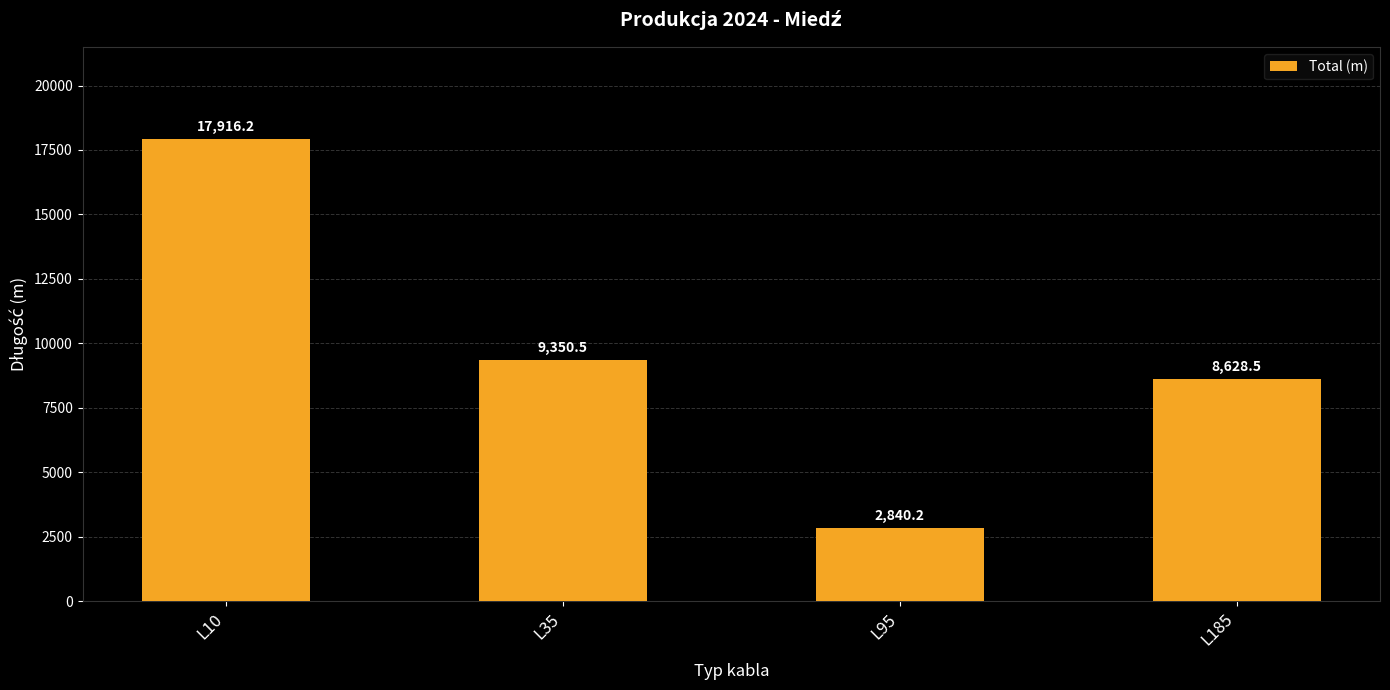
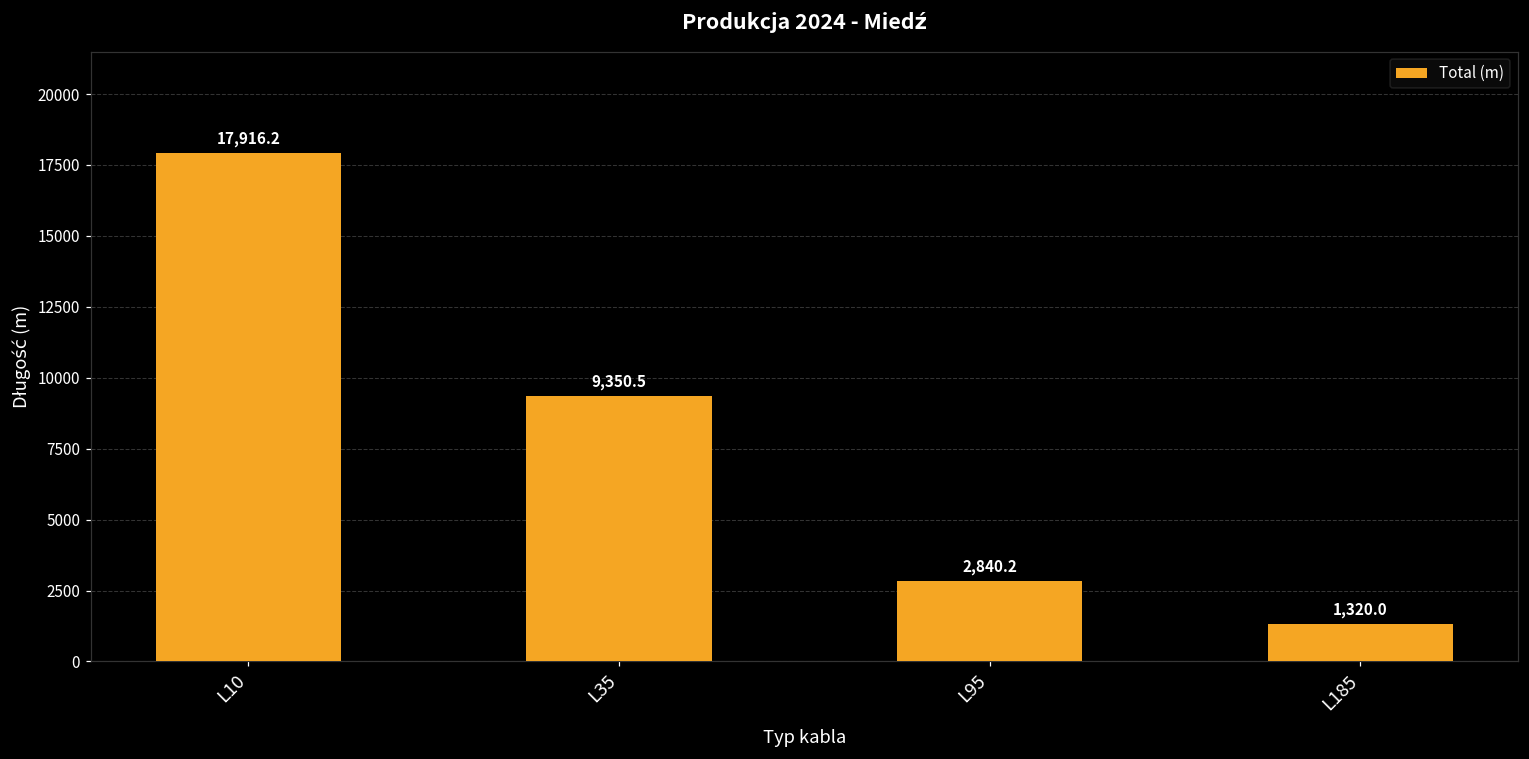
  {
    "L10": "17,916.2",
    "L35": "9,350.5",
    "L95": "2,840.2",
-   "L185": "8,628.5"
+   "L185": "1,320.0"
  }
